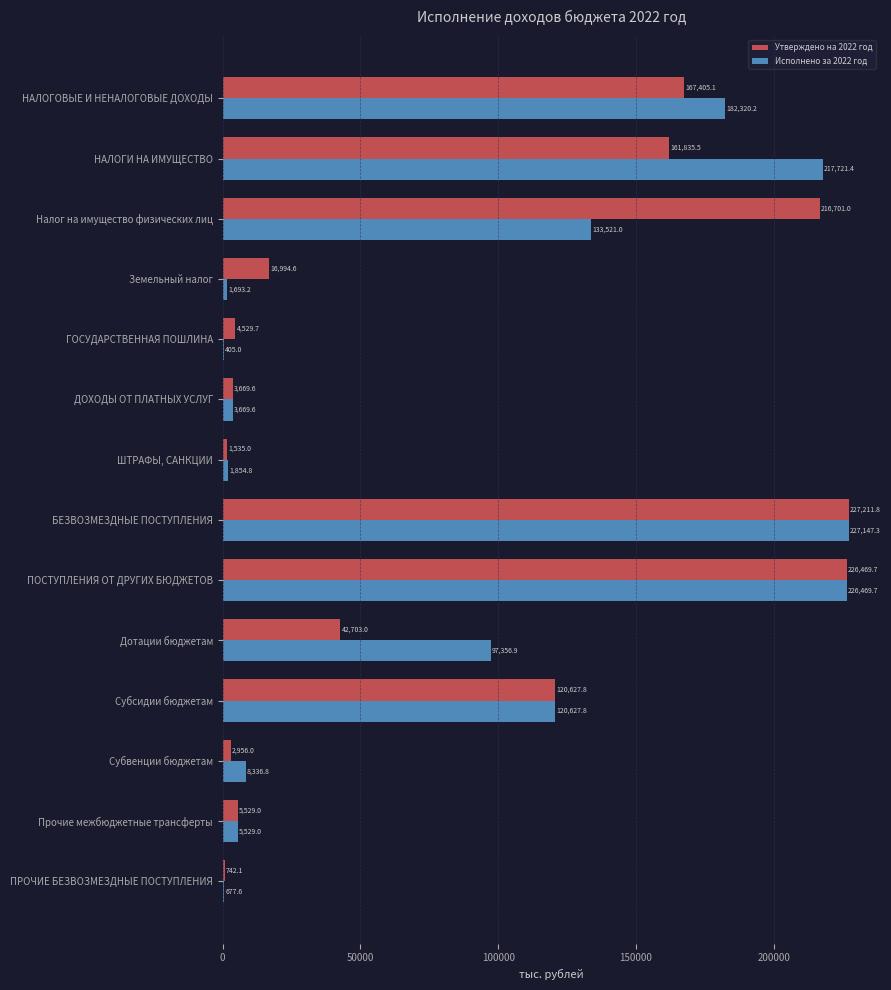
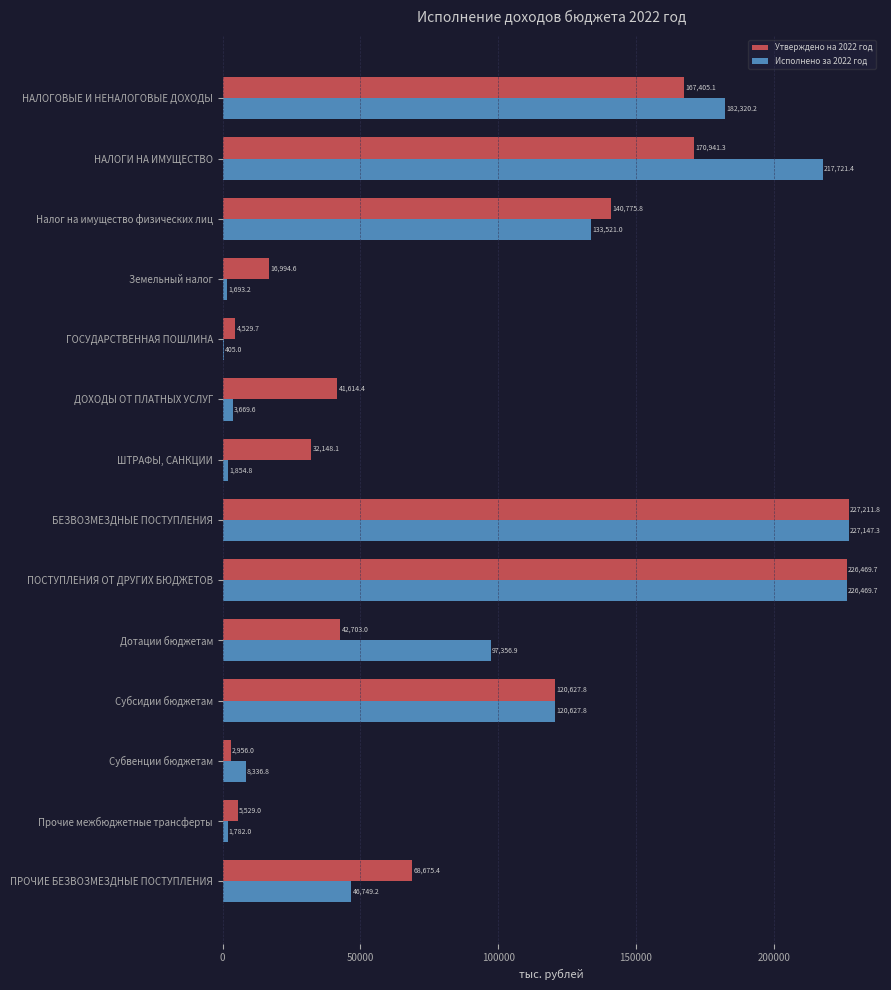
  {
    "Утверждено на 2022 год": {
      "НАЛОГОВЫЕ И НЕНАЛОГОВЫЕ ДОХОДЫ": "167,405.1",
-     "НАЛОГИ НА ИМУЩЕСТВО": "161,835.5",
-     "Налог на имущество физических лиц": "216,701.0",
+     "НАЛОГИ НА ИМУЩЕСТВО": "170,941.3",
+     "Налог на имущество физических лиц": "140,775.8",
      "Земельный налог": "16,994.6",
      "ГОСУДАРСТВЕННАЯ ПОШЛИНА": "4,529.7",
-     "ДОХОДЫ ОТ ПЛАТНЫХ УСЛУГ": "3,669.6",
-     "ШТРАФЫ, САНКЦИИ": "1,535.0",
+     "ДОХОДЫ ОТ ПЛАТНЫХ УСЛУГ": "41,614.4",
+     "ШТРАФЫ, САНКЦИИ": "32,148.1",
      "БЕЗВОЗМЕЗДНЫЕ ПОСТУПЛЕНИЯ": "227,211.8",
      "ПОСТУПЛЕНИЯ ОТ ДРУГИХ БЮДЖЕТОВ": "226,469.7",
      "Дотации бюджетам": "42,703.0",
      "Субсидии бюджетам": "120,627.8",
      "Субвенции бюджетам": "2,956.0",
      "Прочие межбюджетные трансферты": "5,529.0",
-     "ПРОЧИЕ БЕЗВОЗМЕЗДНЫЕ ПОСТУПЛЕНИЯ": "742.1"
+     "ПРОЧИЕ БЕЗВОЗМЕЗДНЫЕ ПОСТУПЛЕНИЯ": "68,675.4"
    },
    "Исполнено за 2022 год": {
      "НАЛОГОВЫЕ И НЕНАЛОГОВЫЕ ДОХОДЫ": "182,320.2",
      "НАЛОГИ НА ИМУЩЕСТВО": "217,721.4",
      "Налог на имущество физических лиц": "133,521.0",
      "Земельный налог": "1,693.2",
      "ГОСУДАРСТВЕННАЯ ПОШЛИНА": "405.0",
      "ДОХОДЫ ОТ ПЛАТНЫХ УСЛУГ": "3,669.6",
      "ШТРАФЫ, САНКЦИИ": "1,854.8",
      "БЕЗВОЗМЕЗДНЫЕ ПОСТУПЛЕНИЯ": "227,147.3",
      "ПОСТУПЛЕНИЯ ОТ ДРУГИХ БЮДЖЕТОВ": "226,469.7",
      "Дотации бюджетам": "97,356.9",
      "Субсидии бюджетам": "120,627.8",
      "Субвенции бюджетам": "8,336.8",
-     "Прочие межбюджетные трансферты": "5,529.0",
-     "ПРОЧИЕ БЕЗВОЗМЕЗДНЫЕ ПОСТУПЛЕНИЯ": "677.6"
+     "Прочие межбюджетные трансферты": "1,782.0",
+     "ПРОЧИЕ БЕЗВОЗМЕЗДНЫЕ ПОСТУПЛЕНИЯ": "46,749.2"
    }
  }
